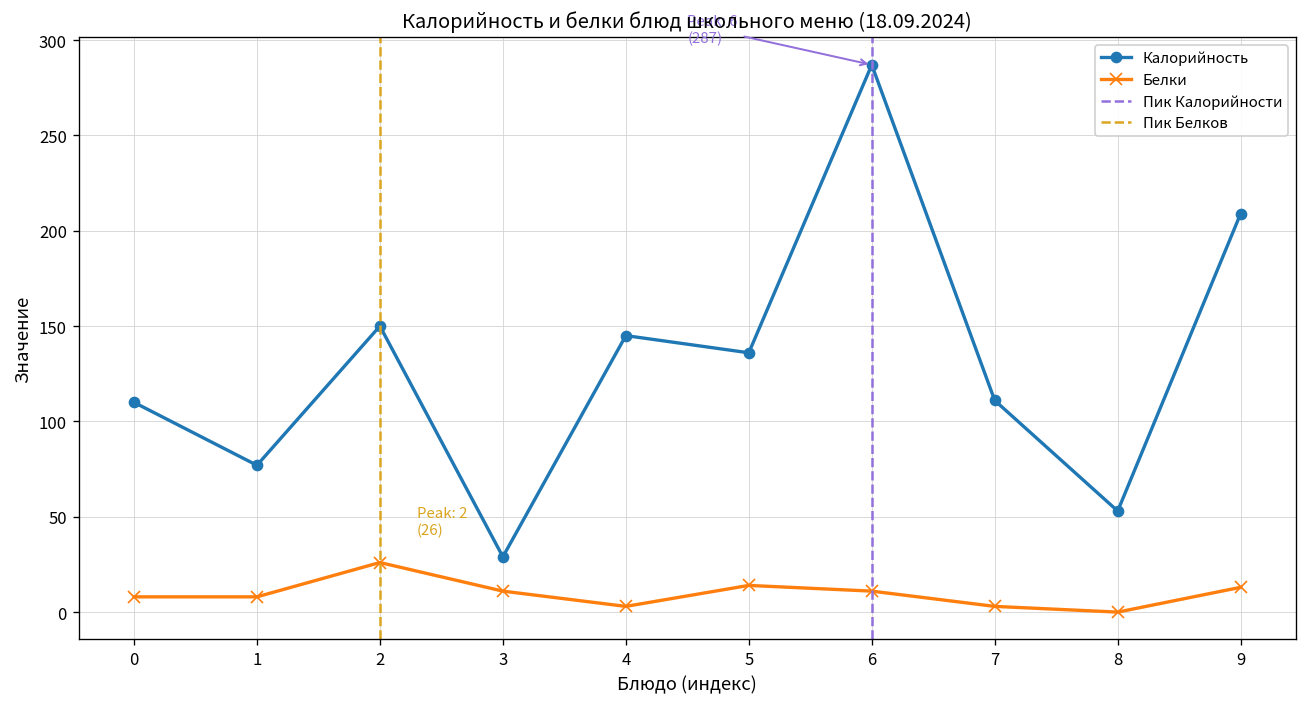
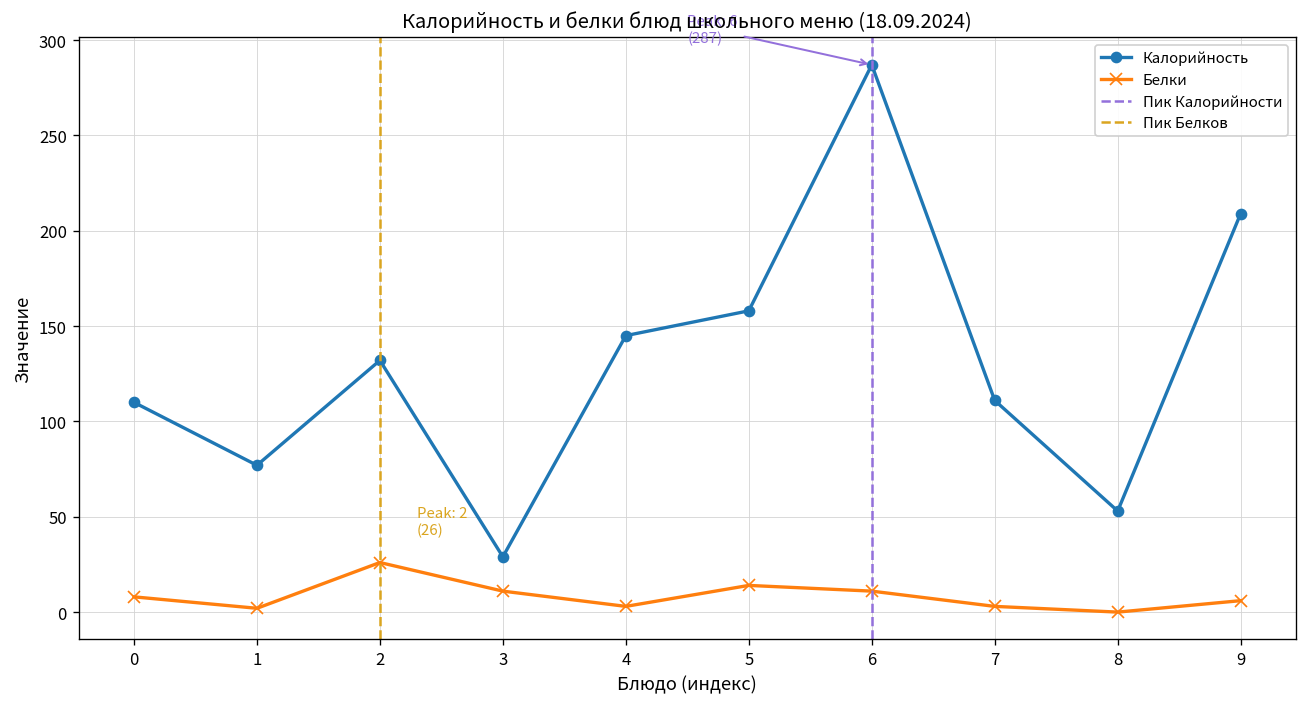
  {
    "Калорийность": {
      "0": 110,
      "1": 77,
-     "2": 150,
+     "2": 132,
      "3": 29,
      "4": 145,
-     "5": 136,
+     "5": 158,
      "7": 111,
      "8": 53,
      "9": 209
    },
    "Белки": {
      "0": 8,
-     "1": 8,
+     "1": 2,
      "2": 26,
      "3": 11,
      "4": 3,
      "5": 14,
      "6": 11,
      "7": 3,
      "8": 0,
-     "9": 13
+     "9": 6
    }
  }
